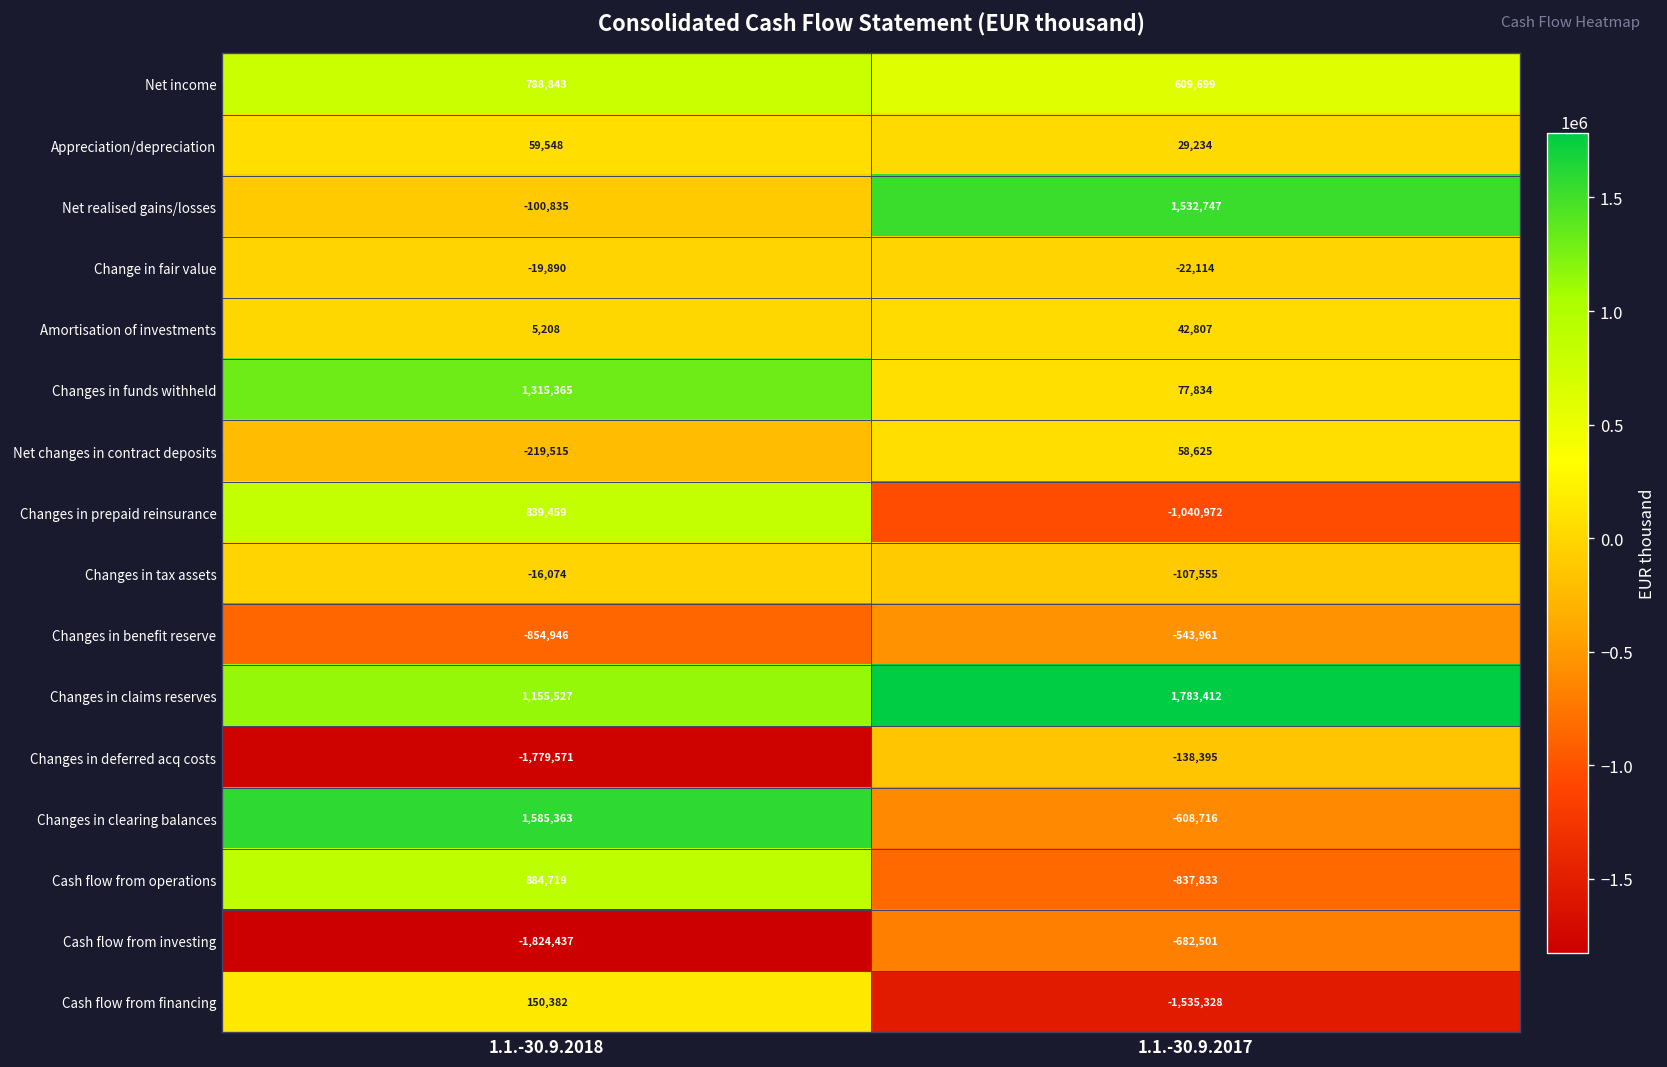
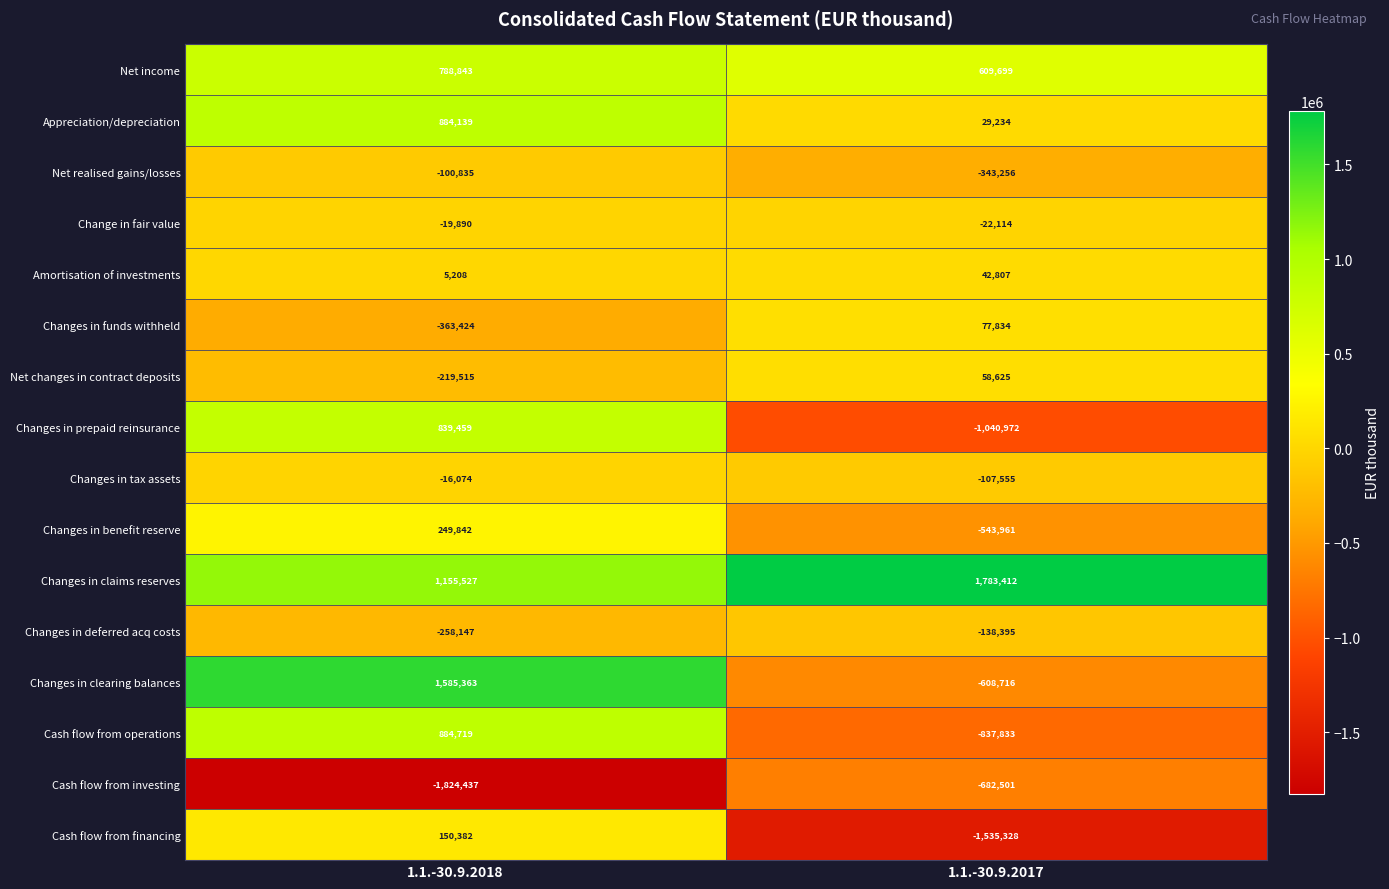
  {
    "Net income": {
      "1.1.-30.9.2018": "788,843",
      "1.1.-30.9.2017": "609,699"
    },
    "Appreciation/depreciation": {
-     "1.1.-30.9.2018": "59,548",
+     "1.1.-30.9.2018": "884,139",
      "1.1.-30.9.2017": "29,234"
    },
    "Net realised gains/losses": {
      "1.1.-30.9.2018": "-100,835",
-     "1.1.-30.9.2017": "1,532,747"
+     "1.1.-30.9.2017": "-343,256"
    },
    "Change in fair value": {
      "1.1.-30.9.2018": "-19,890",
      "1.1.-30.9.2017": "-22,114"
    },
    "Amortisation of investments": {
      "1.1.-30.9.2018": "5,208",
      "1.1.-30.9.2017": "42,807"
    },
    "Changes in funds withheld": {
-     "1.1.-30.9.2018": "1,315,365",
+     "1.1.-30.9.2018": "-363,424",
      "1.1.-30.9.2017": "77,834"
    },
    "Net changes in contract deposits": {
      "1.1.-30.9.2018": "-219,515",
      "1.1.-30.9.2017": "58,625"
    },
    "Changes in prepaid reinsurance": {
      "1.1.-30.9.2018": "839,459",
      "1.1.-30.9.2017": "-1,040,972"
    },
    "Changes in tax assets": {
      "1.1.-30.9.2018": "-16,074",
      "1.1.-30.9.2017": "-107,555"
    },
    "Changes in benefit reserve": {
-     "1.1.-30.9.2018": "-854,946",
+     "1.1.-30.9.2018": "249,842",
      "1.1.-30.9.2017": "-543,961"
    },
    "Changes in claims reserves": {
      "1.1.-30.9.2018": "1,155,527",
      "1.1.-30.9.2017": "1,783,412"
    },
    "Changes in deferred acq costs": {
-     "1.1.-30.9.2018": "-1,779,571",
+     "1.1.-30.9.2018": "-258,147",
      "1.1.-30.9.2017": "-138,395"
    },
    "Changes in clearing balances": {
      "1.1.-30.9.2018": "1,585,363",
      "1.1.-30.9.2017": "-608,716"
    },
    "Cash flow from operations": {
      "1.1.-30.9.2018": "884,719",
      "1.1.-30.9.2017": "-837,833"
    },
    "Cash flow from investing": {
      "1.1.-30.9.2018": "-1,824,437",
      "1.1.-30.9.2017": "-682,501"
    },
    "Cash flow from financing": {
      "1.1.-30.9.2018": "150,382",
      "1.1.-30.9.2017": "-1,535,328"
    }
  }
